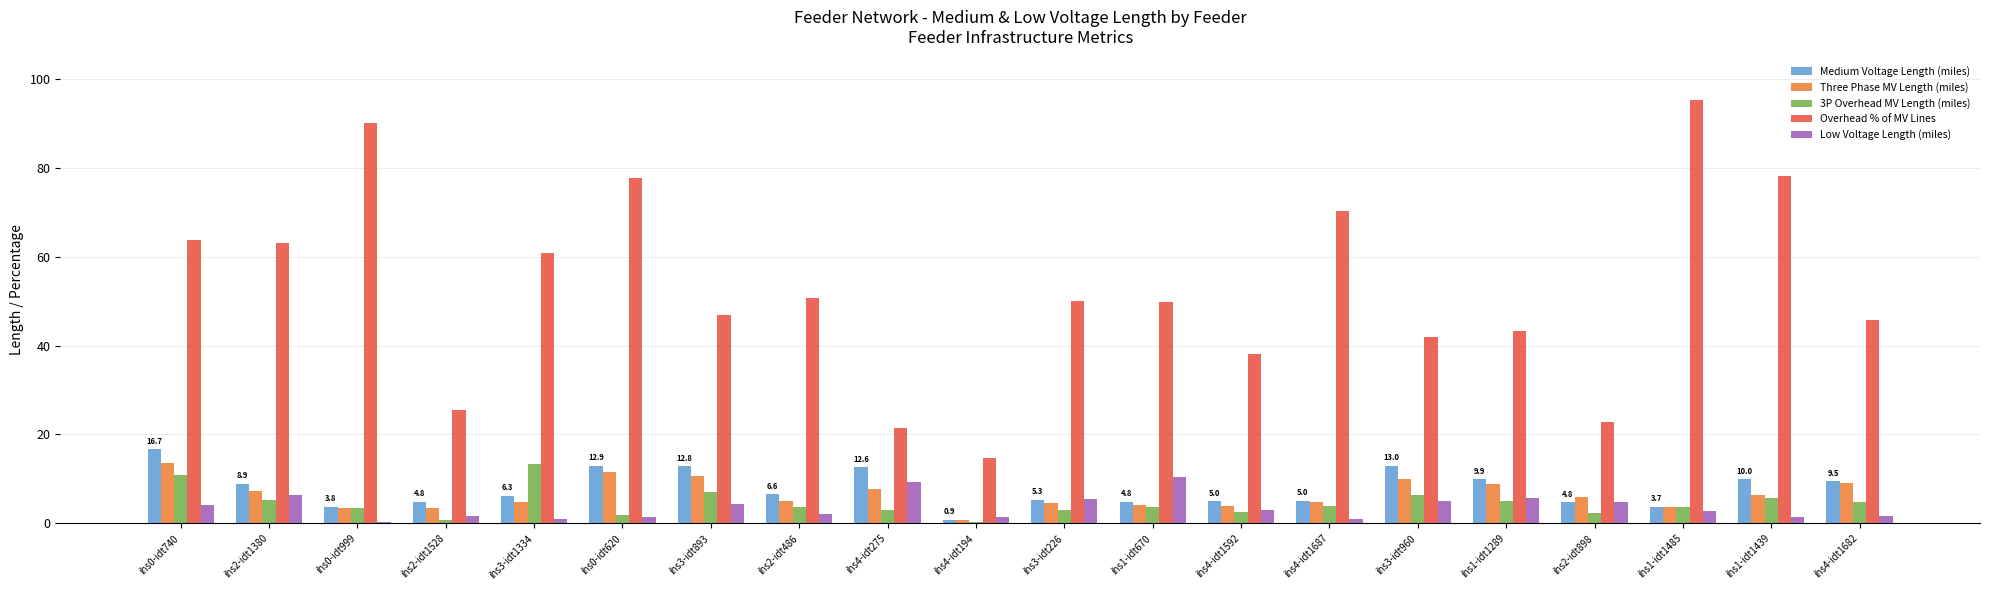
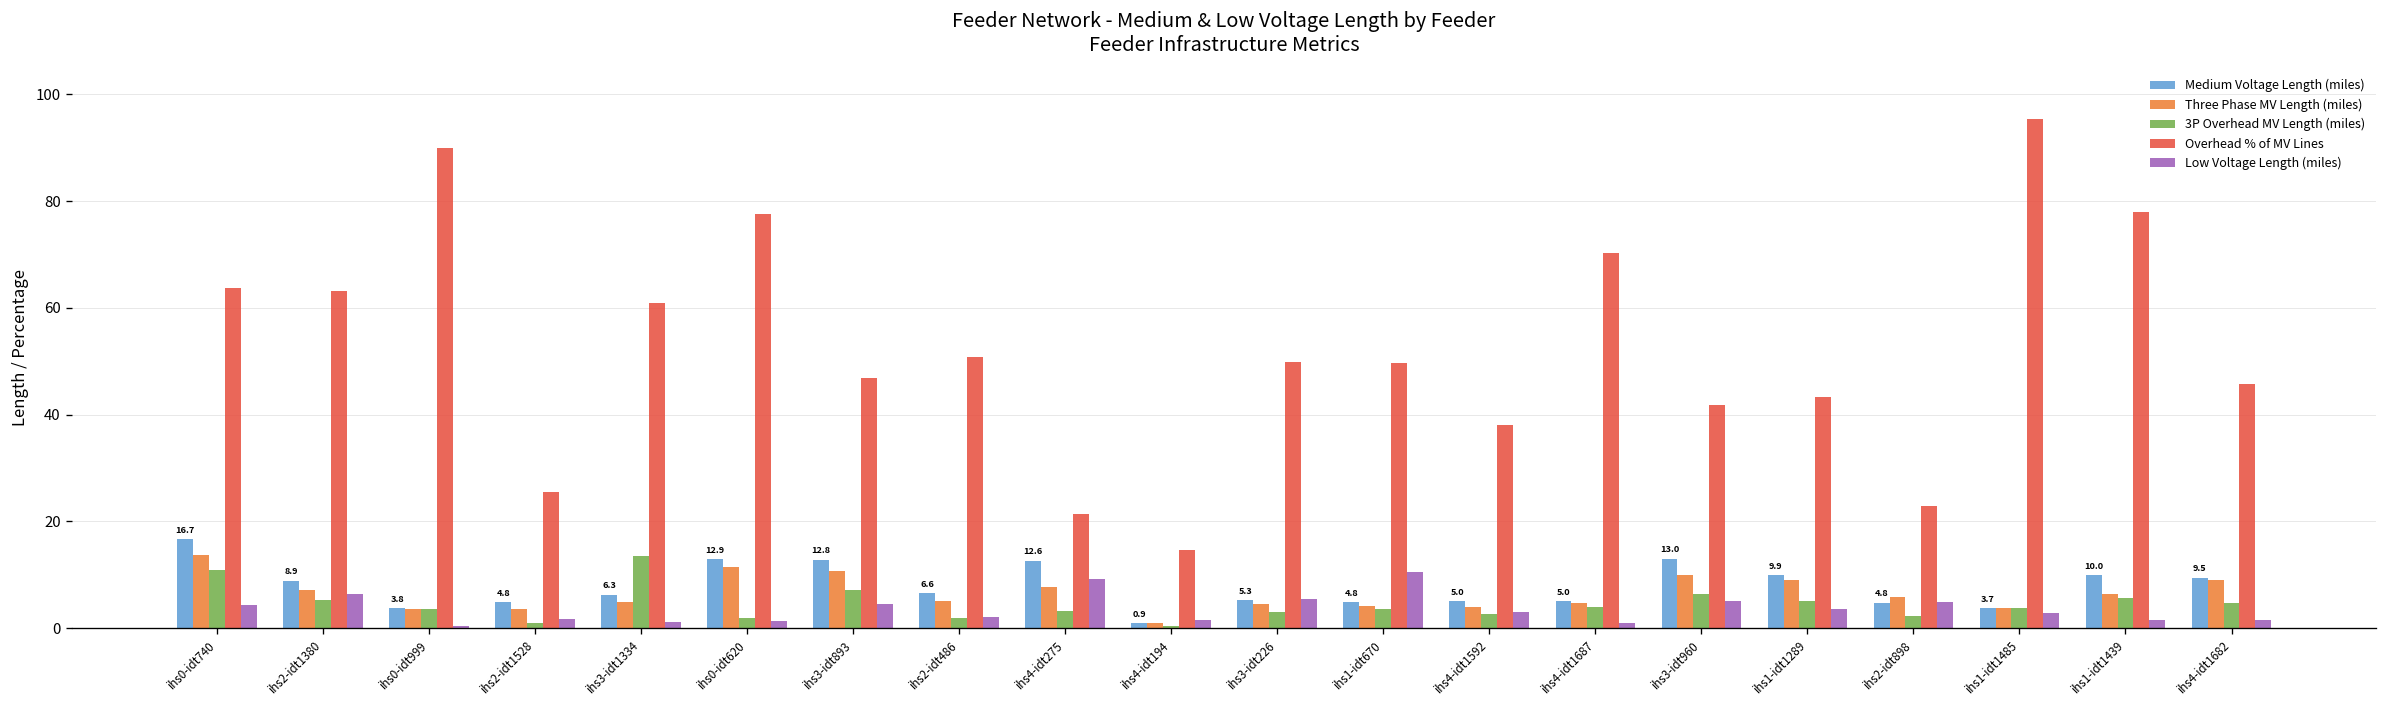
  {
    "Medium Voltage Length (miles)": {
      "ihs0-idt740": 16.7,
      "ihs2-idt1380": 8.9,
      "ihs0-idt999": 3.8,
      "ihs2-idt1528": 4.8,
      "ihs3-idt1334": 6.3,
      "ihs0-idt620": 12.9,
      "ihs3-idt893": 12.8,
      "ihs2-idt486": 6.6,
      "ihs4-idt275": 12.6,
      "ihs4-idt194": 0.9,
      "ihs3-idt226": 5.3,
      "ihs1-idt670": 4.8,
      "ihs4-idt1592": 5.0,
      "ihs4-idt1687": 5.0,
      "ihs3-idt960": 13.0,
      "ihs1-idt1289": 9.9,
      "ihs2-idt898": 4.8,
      "ihs1-idt1485": 3.7,
      "ihs1-idt1439": 10.0,
      "ihs4-idt1682": 9.5
    },
    "3P Overhead MV Length (miles)": {
      "ihs0-idt740": 11,
      "ihs2-idt1380": 5,
      "ihs0-idt999": 4,
      "ihs2-idt1528": 1,
      "ihs3-idt1334": 13,
      "ihs0-idt620": 2,
      "ihs3-idt893": 7,
-     "ihs2-idt486": 4,
+     "ihs2-idt486": 2,
      "ihs4-idt275": 3,
      "ihs3-idt226": 3,
      "ihs1-idt670": 4,
      "ihs4-idt1592": 3,
      "ihs4-idt1687": 4,
      "ihs3-idt960": 6,
      "ihs1-idt1289": 5,
      "ihs2-idt898": 2,
      "ihs1-idt1439": 6,
      "ihs4-idt1682": 5
    },
    "Low Voltage Length (miles)": {
      "ihs0-idt740": 4,
      "ihs2-idt1380": 6,
      "ihs2-idt1528": 2,
      "ihs3-idt1334": 1,
      "ihs0-idt620": 1,
      "ihs3-idt893": 4,
      "ihs2-idt486": 2,
      "ihs4-idt275": 9,
      "ihs4-idt194": 2,
      "ihs3-idt226": 5,
      "ihs1-idt670": 10,
      "ihs4-idt1592": 3,
      "ihs4-idt1687": 1,
      "ihs3-idt960": 5,
-     "ihs1-idt1289": 6,
+     "ihs1-idt1289": 4,
      "ihs2-idt898": 5,
      "ihs1-idt1485": 3,
      "ihs1-idt1439": 1,
      "ihs4-idt1682": 2
    }
  }
